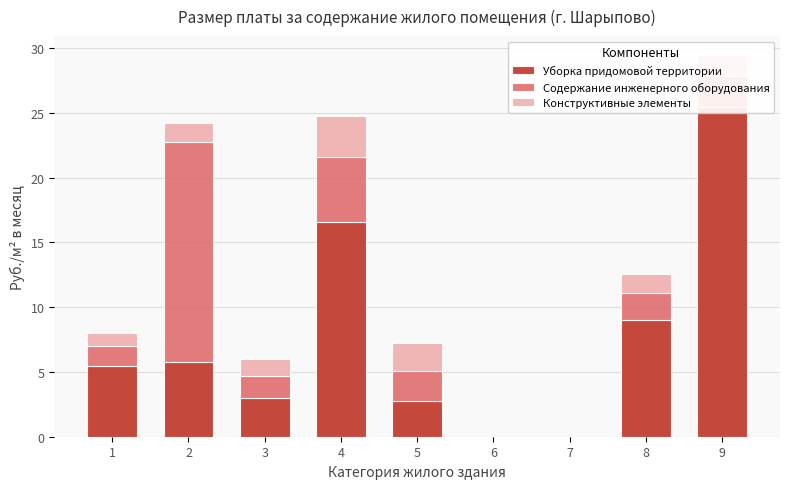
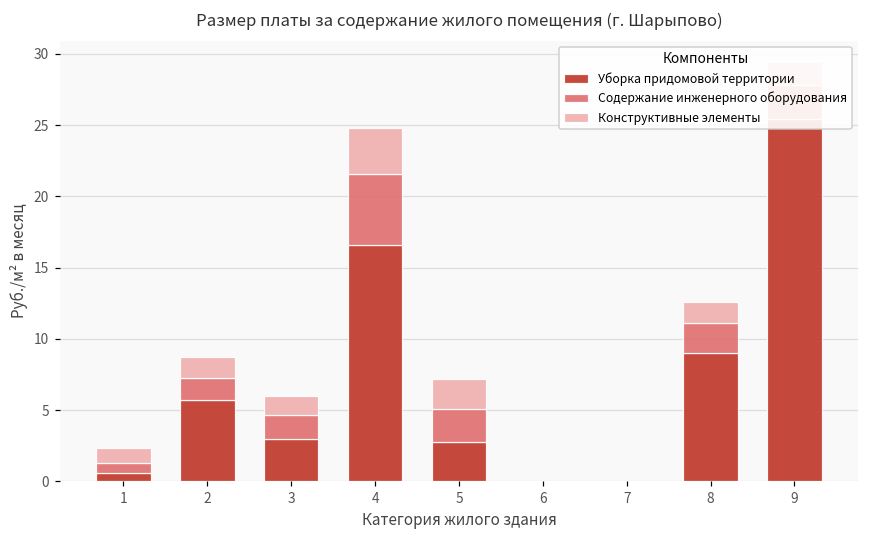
  {
    "Уборка придомовой территории": {
-     "1": 5.5,
+     "1": 0.6,
      "2": 5.7,
      "3": 3.0,
      "4": 16.6,
      "5": 2.8,
      "6": 0.0,
      "7": 0.0,
      "8": 9.0
    },
    "Содержание инженерного оборудования": {
-     "1": 1.6,
-     "2": 17.0,
+     "1": 0.7,
+     "2": 1.5,
      "3": 1.7,
      "4": 5.0,
      "5": 2.3,
      "6": 0.0,
      "7": 0.0,
      "8": 2.1
    },
    "Конструктивные элементы": {
      "1": 1.0,
      "2": 1.4,
      "3": 1.4,
      "4": 3.2,
      "5": 2.1,
      "6": 0.0,
      "7": 0.0,
      "8": 1.5
    }
  }
